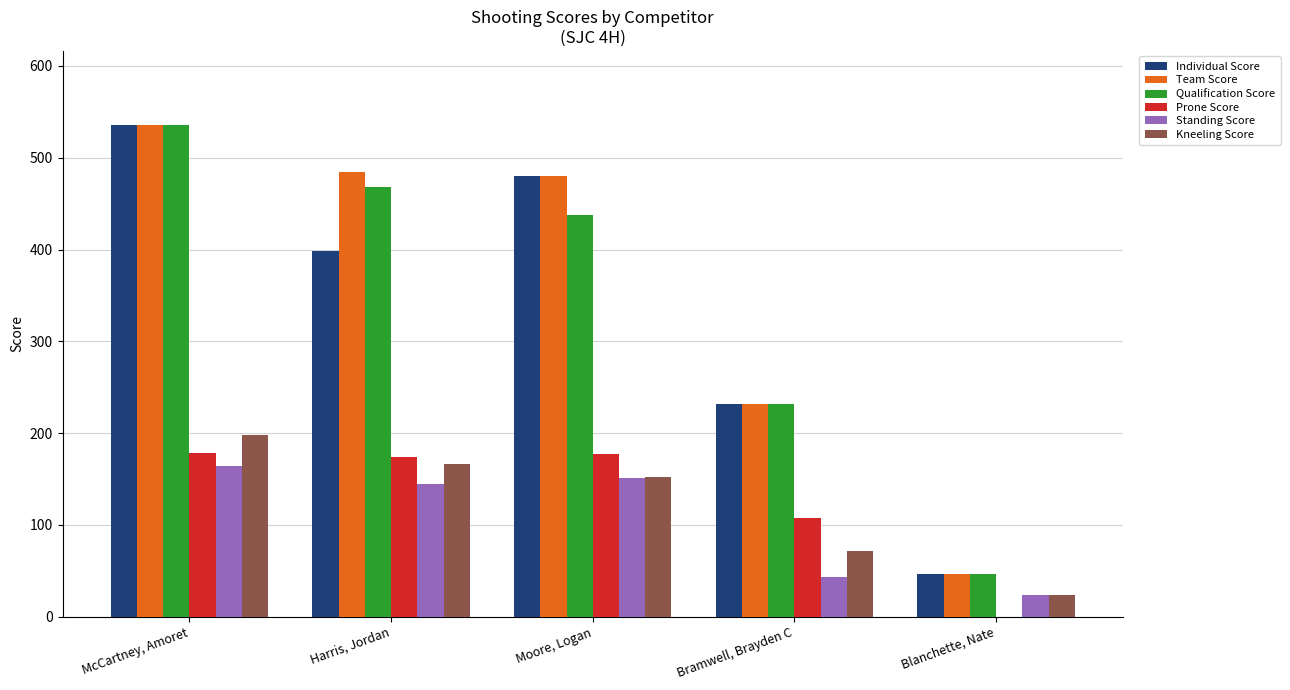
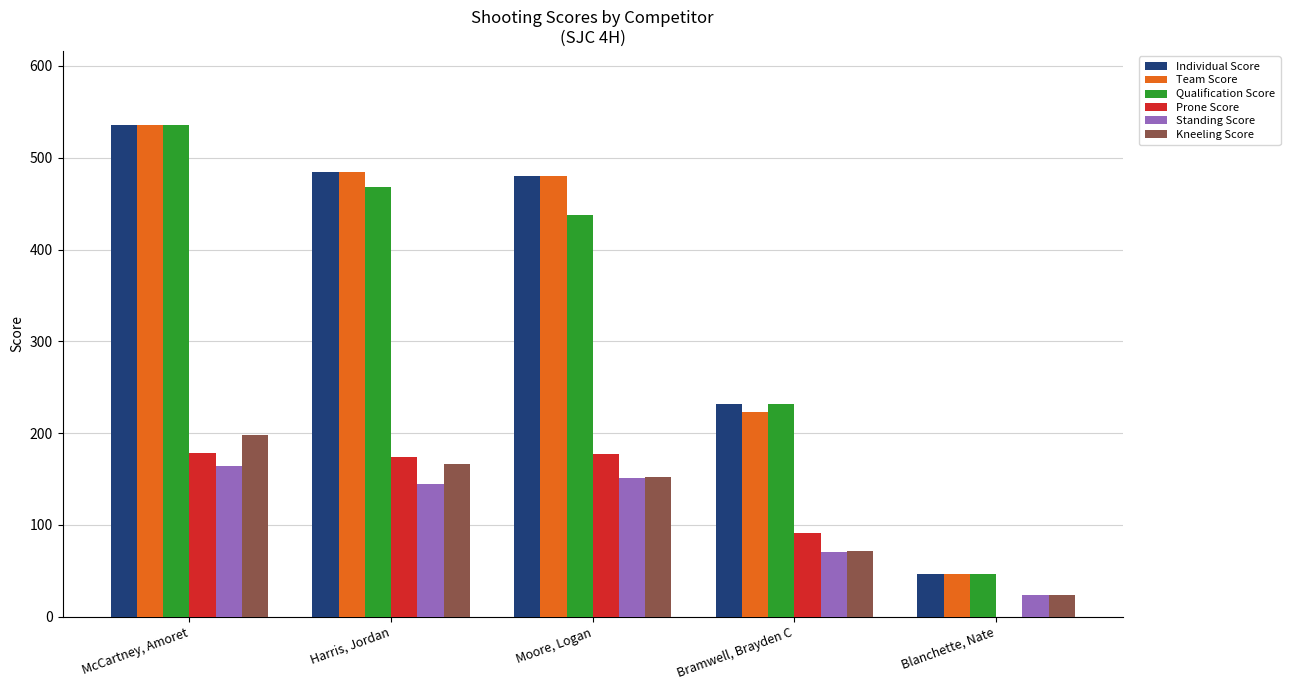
  {
    "Individual Score": {
      "McCartney, Amoret": 540,
-     "Harris, Jordan": 400,
+     "Harris, Jordan": 480,
      "Moore, Logan": 480,
      "Bramwell, Brayden C": 230,
      "Blanchette, Nate": 50
    },
    "Team Score": {
      "McCartney, Amoret": 540,
      "Harris, Jordan": 480,
      "Moore, Logan": 480,
-     "Bramwell, Brayden C": 230,
+     "Bramwell, Brayden C": 220,
      "Blanchette, Nate": 50
    },
    "Qualification Score": {
      "McCartney, Amoret": 540,
      "Harris, Jordan": 470,
      "Moore, Logan": 440,
      "Bramwell, Brayden C": 230,
      "Blanchette, Nate": 50
    },
    "Prone Score": {
      "McCartney, Amoret": 180,
      "Harris, Jordan": 170,
      "Moore, Logan": 180,
-     "Bramwell, Brayden C": 110,
+     "Bramwell, Brayden C": 90,
      "Blanchette, Nate": 0
    },
    "Standing Score": {
      "McCartney, Amoret": 160,
      "Harris, Jordan": 140,
      "Moore, Logan": 150,
-     "Bramwell, Brayden C": 40,
+     "Bramwell, Brayden C": 70,
      "Blanchette, Nate": 20
    },
    "Kneeling Score": {
      "McCartney, Amoret": 200,
      "Harris, Jordan": 170,
      "Moore, Logan": 150,
      "Bramwell, Brayden C": 70,
      "Blanchette, Nate": 20
    }
  }
